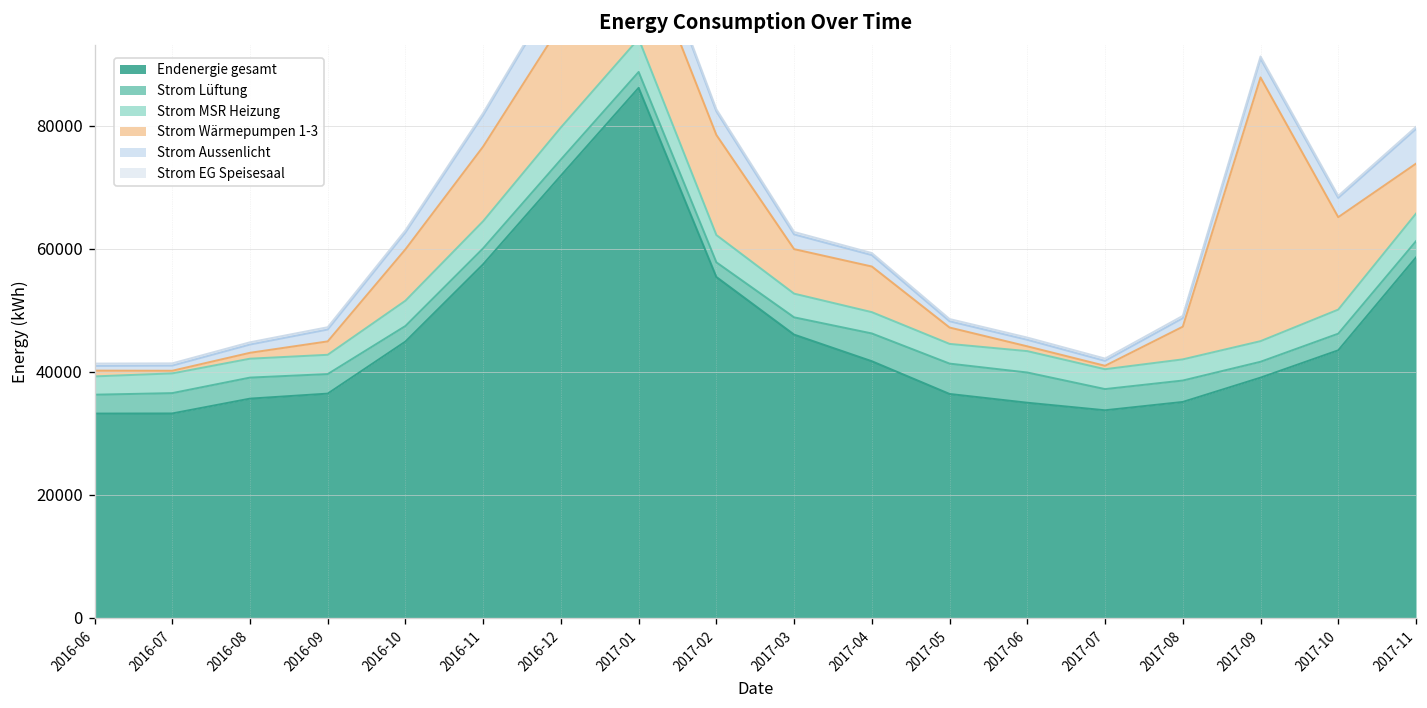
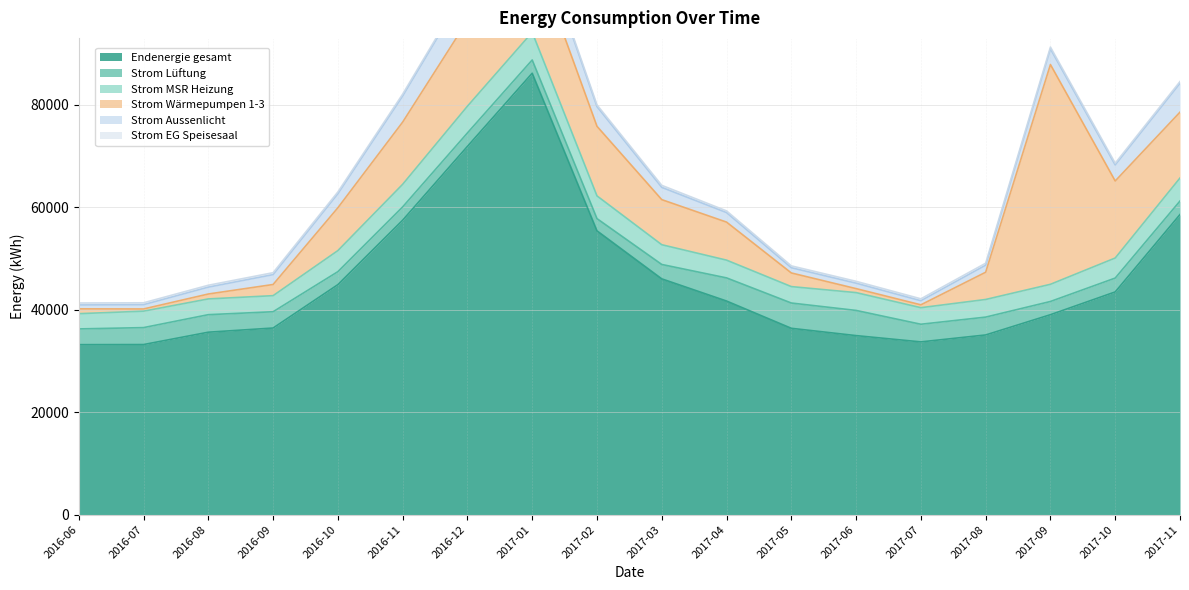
  {
    "Strom Wärmepumpen 1-3": {
      "2016-06": 1000,
      "2016-08": 1000,
      "2016-09": 2000,
      "2016-10": 8000,
      "2016-11": 12000,
-     "2017-02": 16000,
-     "2017-03": 7000,
+     "2017-02": 14000,
+     "2017-03": 9000,
      "2017-04": 7000,
      "2017-05": 3000,
      "2017-06": 1000,
      "2017-07": 1000,
      "2017-08": 5000,
      "2017-09": 43000,
      "2017-10": 15000,
-     "2017-11": 8000
+     "2017-11": 13000
    }
  }
